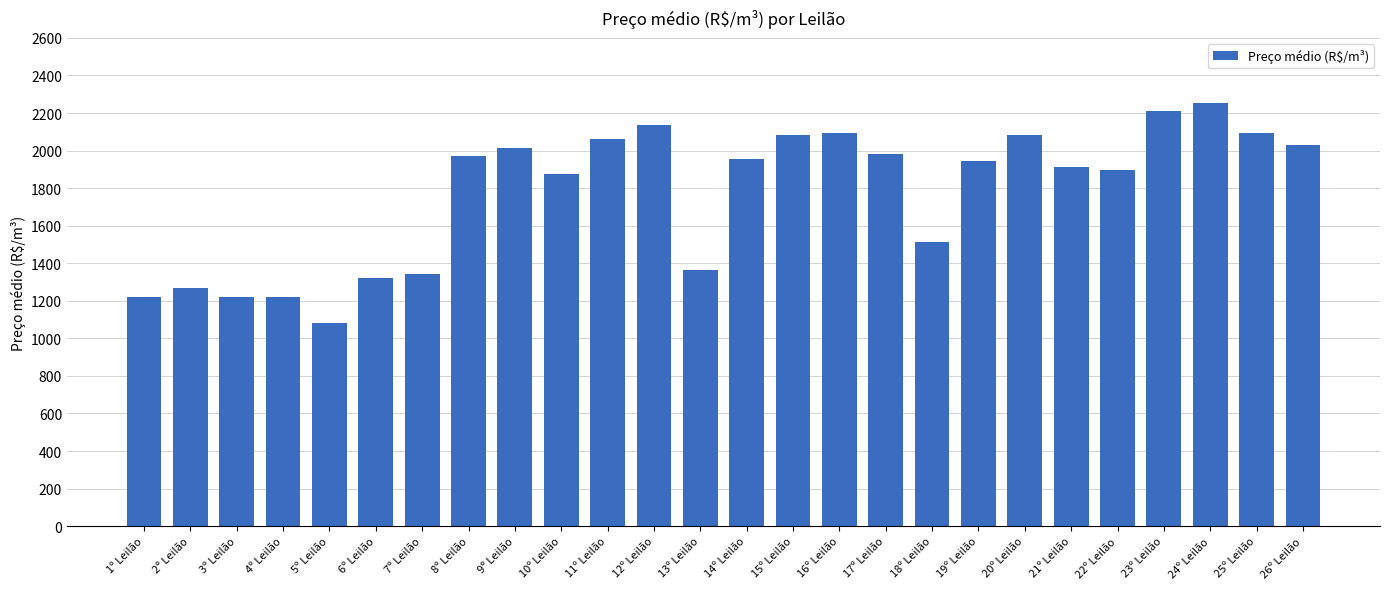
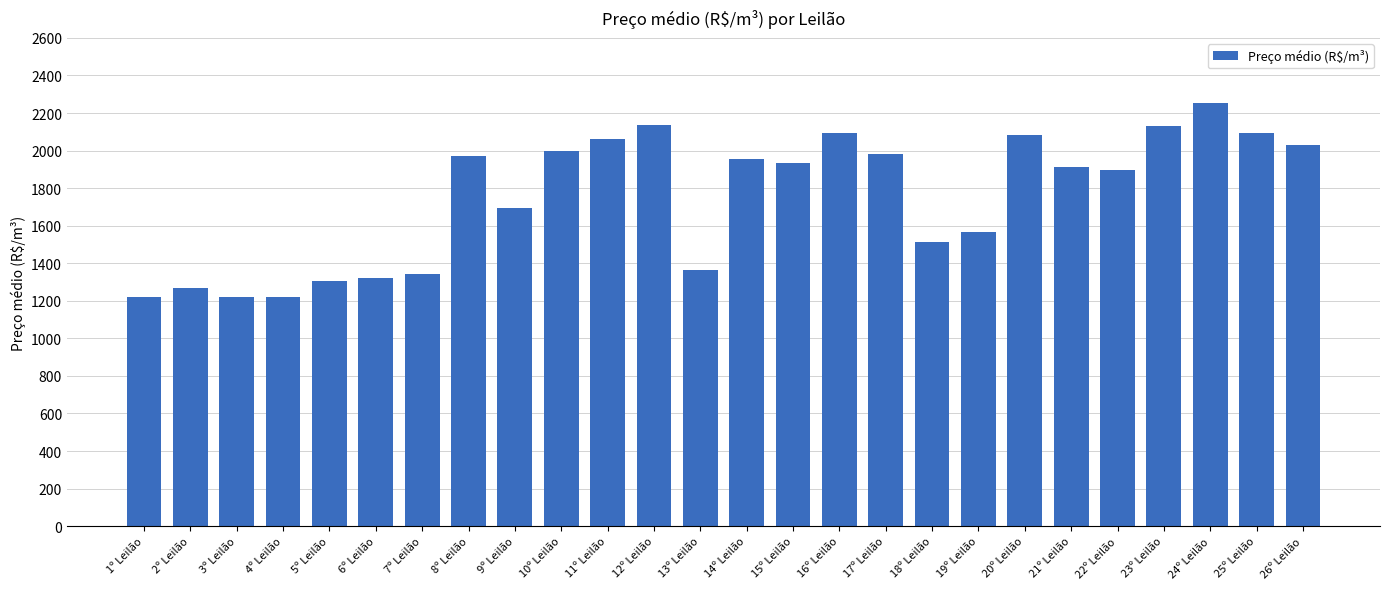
  {
    "1º Leilão": 1220,
    "2º Leilão": 1270,
    "3º Leilão": 1220,
    "4º Leilão": 1220,
-   "5º Leilão": 1080,
+   "5º Leilão": 1310,
    "6º Leilão": 1320,
    "7º Leilão": 1340,
    "8º Leilão": 1970,
-   "9º Leilão": 2010,
-   "10º Leilão": 1870,
+   "9º Leilão": 1690,
+   "10º Leilão": 2000,
    "11º Leilão": 2060,
    "12º Leilão": 2130,
    "13º Leilão": 1370,
    "14º Leilão": 1960,
-   "15º Leilão": 2090,
+   "15º Leilão": 1930,
    "16º Leilão": 2090,
    "17º Leilão": 1980,
    "18º Leilão": 1520,
-   "19º Leilão": 1940,
+   "19º Leilão": 1560,
    "20º Leilão": 2080,
    "21º Leilão": 1910,
    "22º Leilão": 1890,
-   "23º Leilão": 2210,
+   "23º Leilão": 2130,
    "24º Leilão": 2250,
    "25º Leilão": 2090,
    "26º Leilão": 2030
  }
